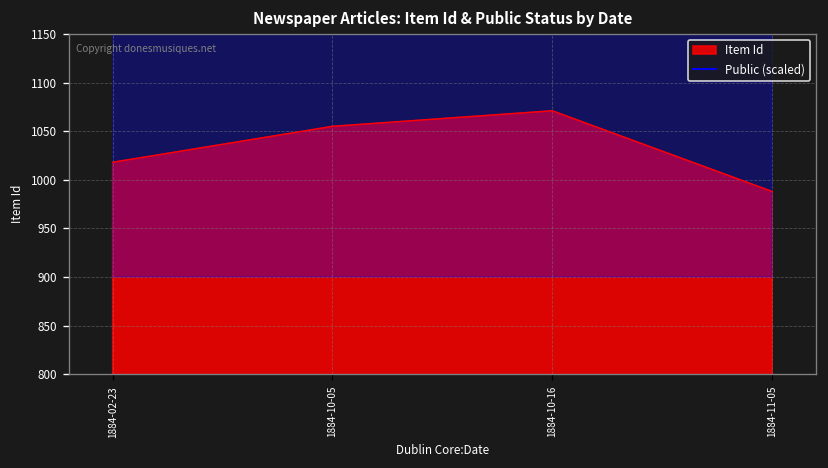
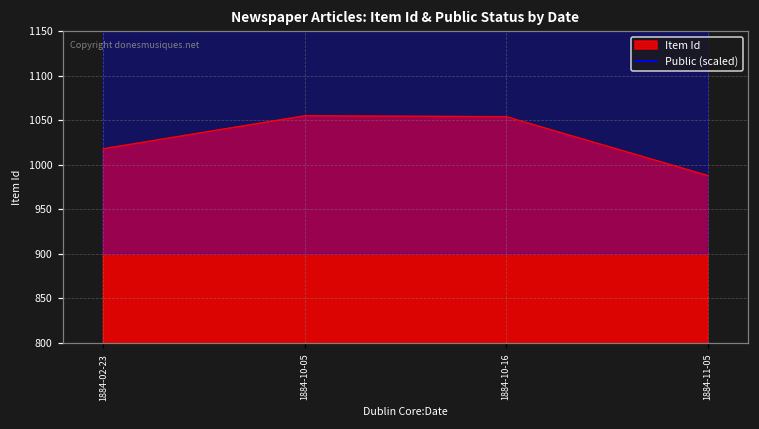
  {
    "Item Id": {
      "1884-02-23": 1020,
      "1884-10-05": 1060,
-     "1884-10-16": 1070,
+     "1884-10-16": 1050,
      "1884-11-05": 990
    }
  }
